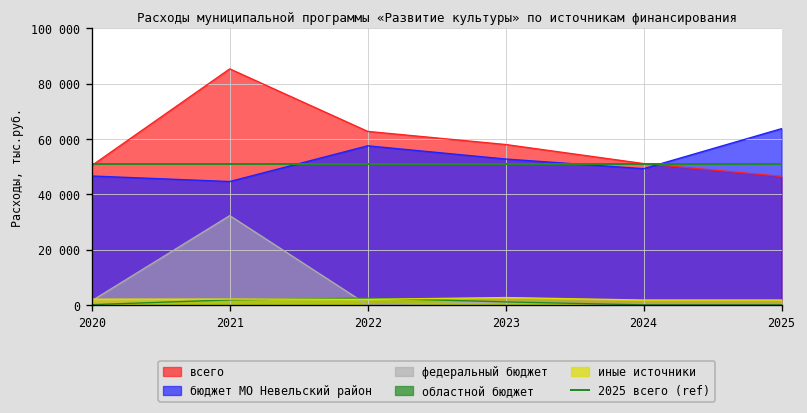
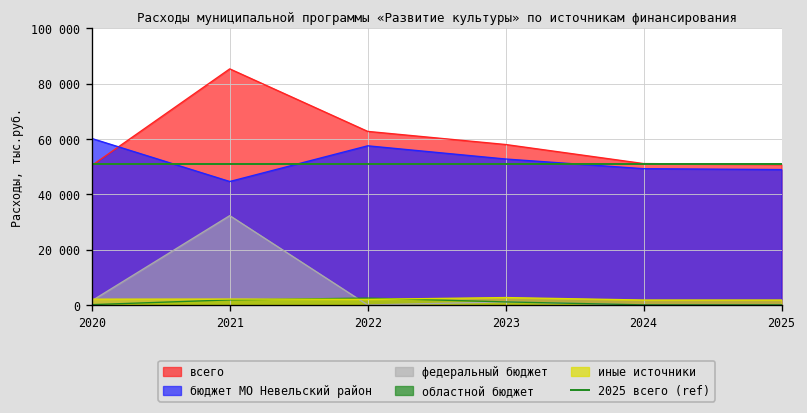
  {
    "всего": {
      "2020": 50000,
      "2021": 85000,
      "2022": 63000,
      "2023": 58000,
      "2024": 51000,
-     "2025": 47000
+     "2025": 51000
    },
    "бюджет МО Невельский район": {
-     "2020": 47000,
+     "2020": 60000,
      "2021": 45000,
      "2022": 58000,
      "2023": 53000,
      "2024": 49000,
-     "2025": 64000
+     "2025": 49000
    },
    "федеральный бюджет": {
      "2021": 32000,
      "2022": 0
    },
    "областной бюджет": {
      "2020": 0
    },
    "иные источники": {
      "2023": 3000,
      "2024": 2000,
      "2025": 2000
    }
  }
